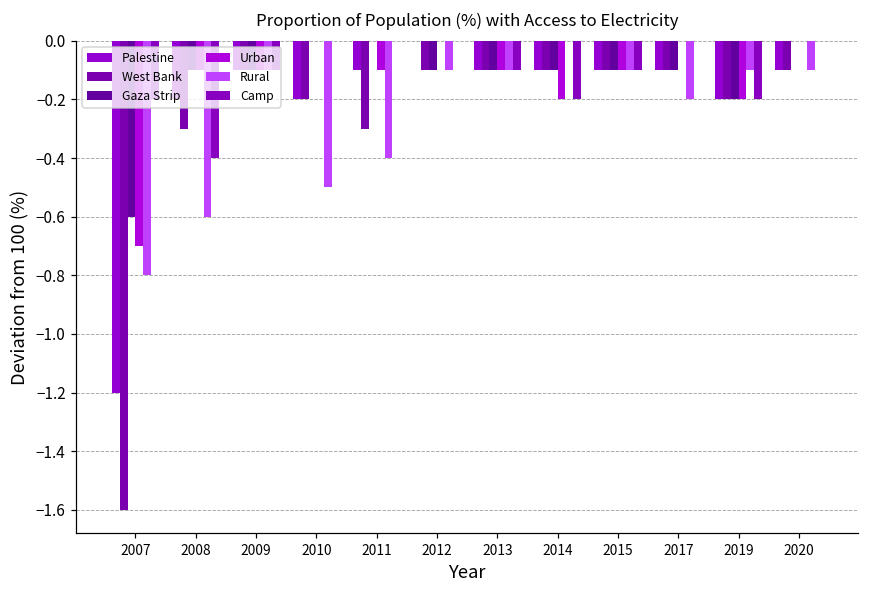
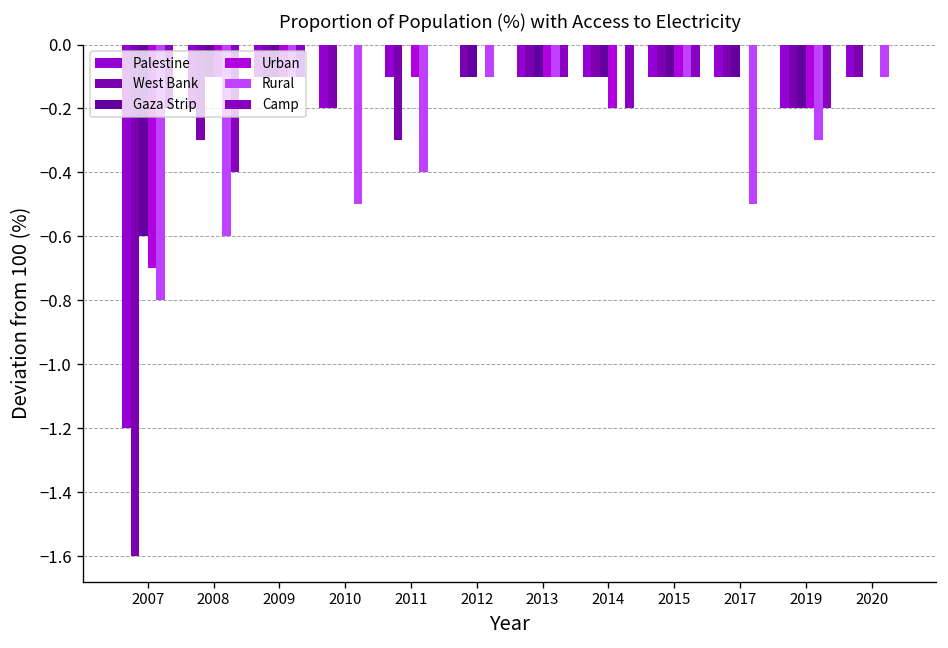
  {
    "Rural": {
      "2007": -0.80,
      "2008": -0.60,
      "2010": -0.50,
      "2011": -0.40,
      "2012": -0.10,
      "2013": -0.10,
      "2014": 0.00,
      "2015": -0.10,
-     "2017": -0.20,
-     "2019": -0.10,
+     "2017": -0.50,
+     "2019": -0.30,
      "2020": -0.10
    }
  }
